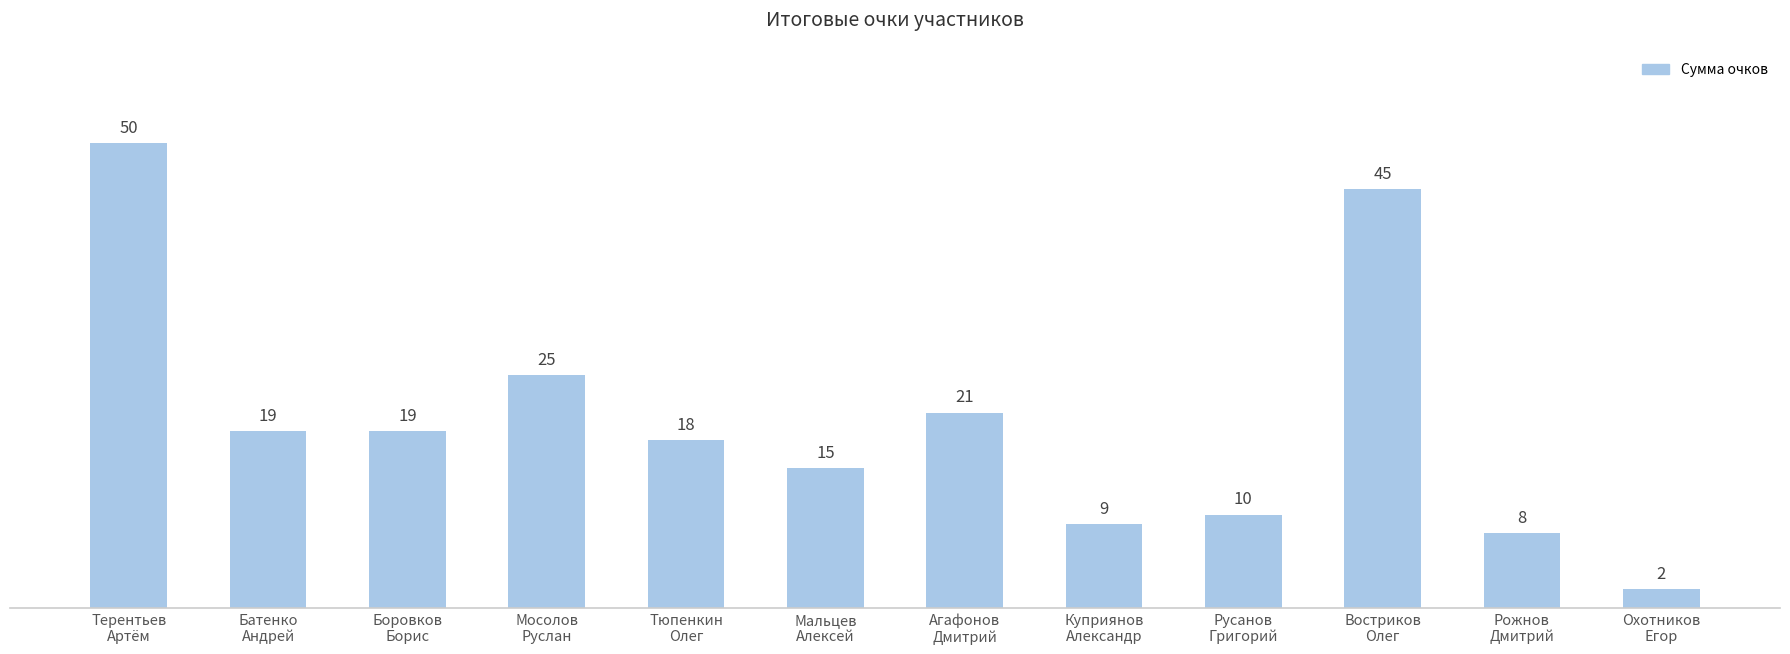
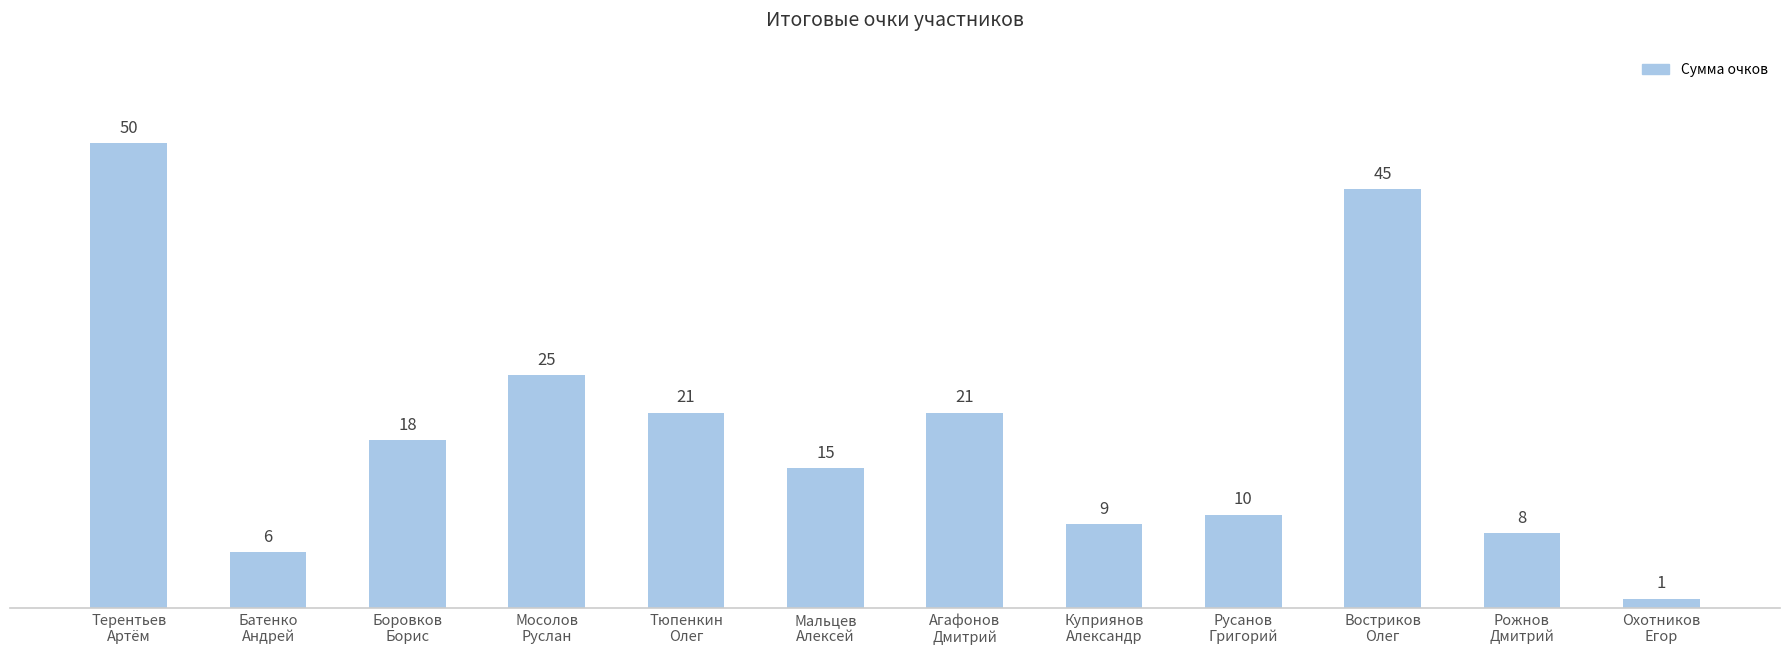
  {
    "Терентьев Артём": 50,
-   "Батенко Андрей": 19,
-   "Боровков Борис": 19,
+   "Батенко Андрей": 6,
+   "Боровков Борис": 18,
    "Мосолов Руслан": 25,
-   "Тюпенкин Олег": 18,
+   "Тюпенкин Олег": 21,
    "Мальцев Алексей": 15,
    "Агафонов Дмитрий": 21,
    "Куприянов Александр": 9,
    "Русанов Григорий": 10,
    "Востриков Олег": 45,
    "Рожнов Дмитрий": 8,
-   "Охотников Егор": 2
+   "Охотников Егор": 1
  }
